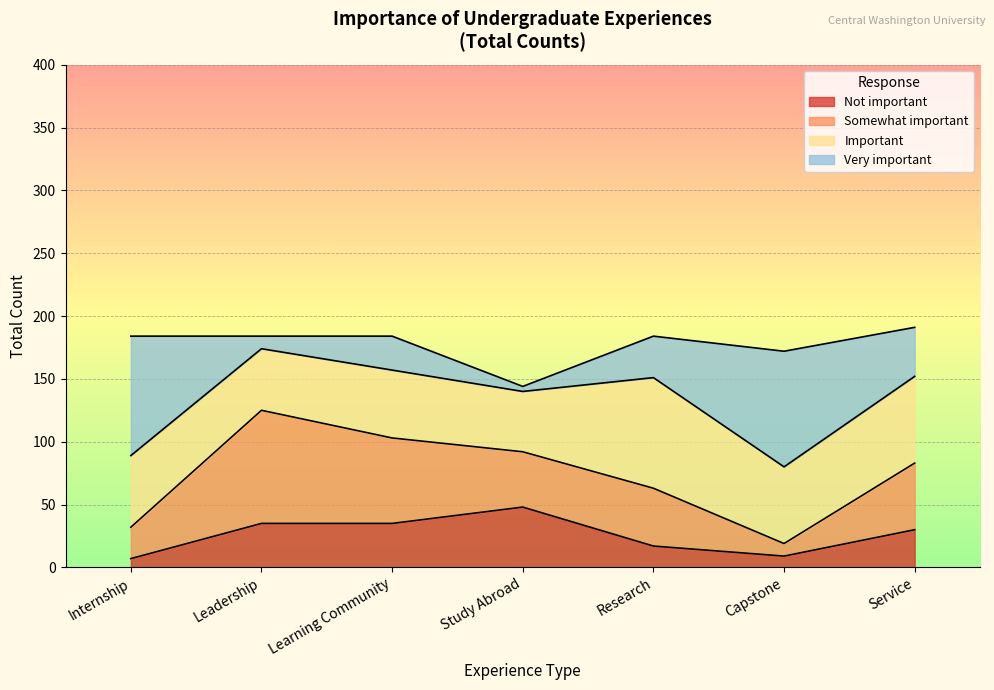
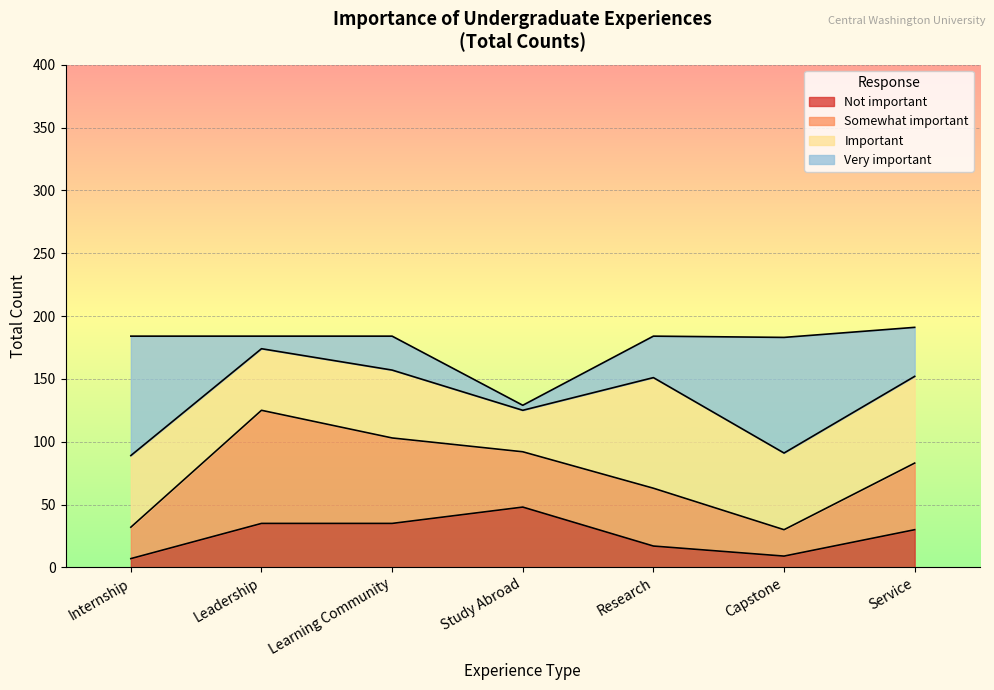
  {
    "Not important": {
      "Internship": 7,
      "Leadership": 35,
      "Learning Community": 35,
      "Study Abroad": 48,
      "Research": 17,
      "Capstone": 9,
      "Service": 30
    },
    "Somewhat important": {
      "Internship": 25,
      "Leadership": 90,
      "Learning Community": 68,
      "Study Abroad": 44,
      "Research": 46,
-     "Capstone": 10,
+     "Capstone": 21,
      "Service": 53
    },
    "Important": {
      "Internship": 57,
      "Leadership": 49,
      "Learning Community": 54,
-     "Study Abroad": 48,
+     "Study Abroad": 33,
      "Research": 88,
      "Capstone": 61,
      "Service": 69
    },
    "Very important": {
      "Internship": 95,
      "Leadership": 10,
      "Learning Community": 27,
      "Study Abroad": 4,
      "Research": 33,
      "Capstone": 92,
      "Service": 39
    }
  }
